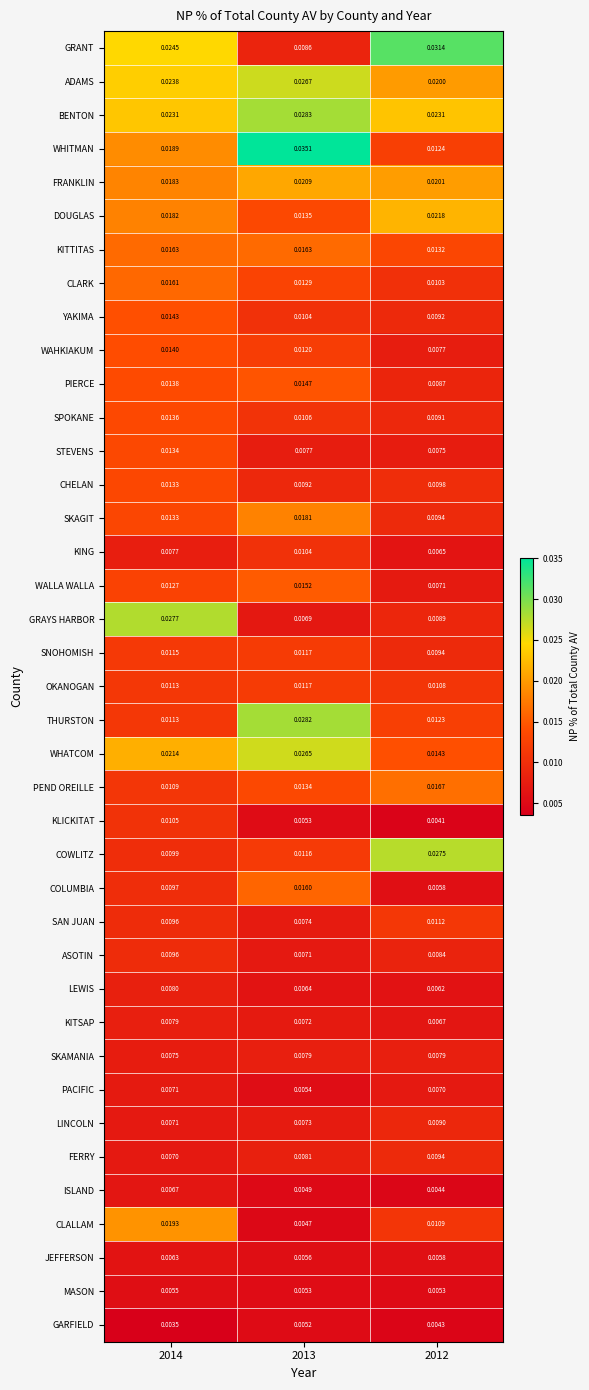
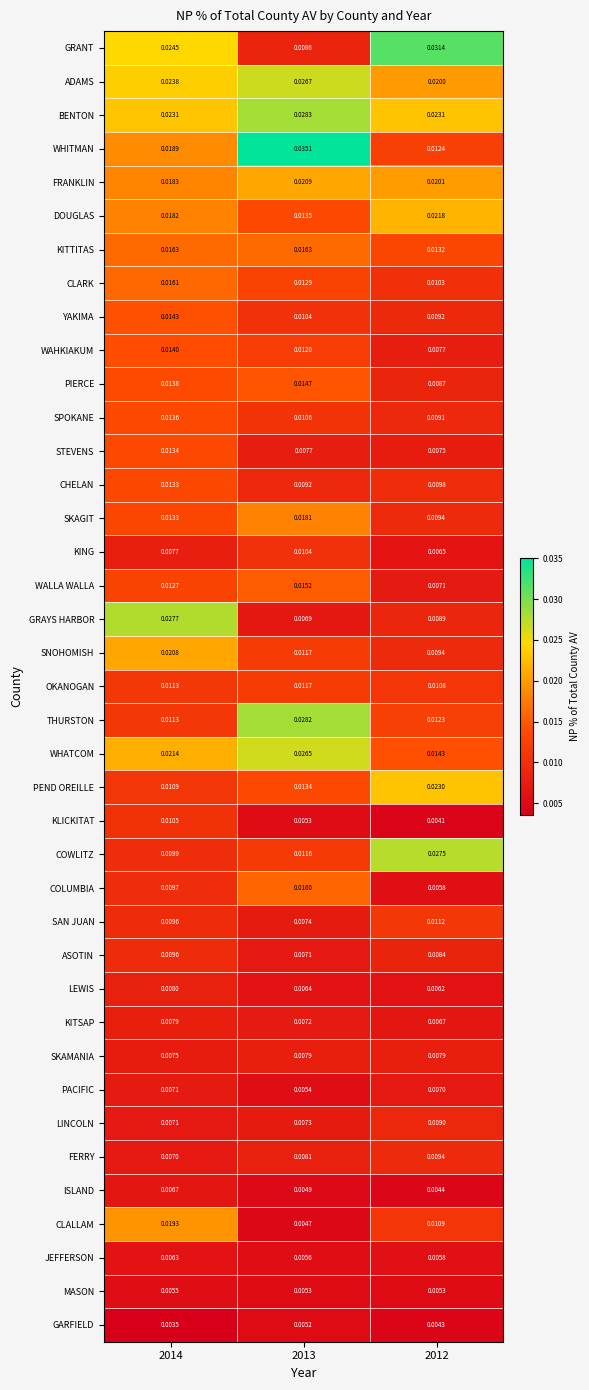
  {
    "GRANT": {
      "2014": 0.0245,
      "2013": 0.0086,
      "2012": 0.0314
    },
    "ADAMS": {
      "2014": 0.0238,
      "2013": 0.0267,
      "2012": 0.0200
    },
    "BENTON": {
      "2014": 0.0231,
      "2013": 0.0283,
      "2012": 0.0231
    },
    "WHITMAN": {
      "2014": 0.0189,
      "2013": 0.0351,
      "2012": 0.0124
    },
    "FRANKLIN": {
      "2014": 0.0183,
      "2013": 0.0209,
      "2012": 0.0201
    },
    "DOUGLAS": {
      "2014": 0.0182,
      "2013": 0.0135,
      "2012": 0.0218
    },
    "KITTITAS": {
      "2014": 0.0163,
      "2013": 0.0163,
      "2012": 0.0132
    },
    "CLARK": {
      "2014": 0.0161,
      "2013": 0.0129,
      "2012": 0.0103
    },
    "YAKIMA": {
      "2014": 0.0143,
      "2013": 0.0104,
      "2012": 0.0092
    },
    "WAHKIAKUM": {
      "2014": 0.0140,
      "2013": 0.0120,
      "2012": 0.0077
    },
    "PIERCE": {
      "2014": 0.0138,
      "2013": 0.0147,
      "2012": 0.0087
    },
    "SPOKANE": {
      "2014": 0.0136,
      "2013": 0.0106,
      "2012": 0.0091
    },
    "STEVENS": {
      "2014": 0.0134,
      "2013": 0.0077,
      "2012": 0.0075
    },
    "CHELAN": {
      "2014": 0.0133,
      "2013": 0.0092,
      "2012": 0.0098
    },
    "SKAGIT": {
      "2014": 0.0133,
      "2013": 0.0181,
      "2012": 0.0094
    },
    "KING": {
      "2014": 0.0077,
      "2013": 0.0104,
      "2012": 0.0065
    },
    "WALLA WALLA": {
      "2014": 0.0127,
      "2013": 0.0152,
      "2012": 0.0071
    },
    "GRAYS HARBOR": {
      "2014": 0.0277,
      "2013": 0.0069,
      "2012": 0.0089
    },
    "SNOHOMISH": {
-     "2014": 0.0115,
+     "2014": 0.0208,
      "2013": 0.0117,
      "2012": 0.0094
    },
    "OKANOGAN": {
      "2014": 0.0113,
      "2013": 0.0117,
      "2012": 0.0108
    },
    "THURSTON": {
      "2014": 0.0113,
      "2013": 0.0282,
      "2012": 0.0123
    },
    "WHATCOM": {
      "2014": 0.0214,
      "2013": 0.0265,
      "2012": 0.0143
    },
    "PEND OREILLE": {
      "2014": 0.0109,
      "2013": 0.0134,
-     "2012": 0.0167
+     "2012": 0.0230
    },
    "KLICKITAT": {
      "2014": 0.0105,
      "2013": 0.0053,
      "2012": 0.0041
    },
    "COWLITZ": {
      "2014": 0.0099,
      "2013": 0.0116,
      "2012": 0.0275
    },
    "COLUMBIA": {
      "2014": 0.0097,
      "2013": 0.0160,
      "2012": 0.0058
    },
    "SAN JUAN": {
      "2014": 0.0096,
      "2013": 0.0074,
      "2012": 0.0112
    },
    "ASOTIN": {
      "2014": 0.0096,
      "2013": 0.0071,
      "2012": 0.0084
    },
    "LEWIS": {
      "2014": 0.0080,
      "2013": 0.0064,
      "2012": 0.0062
    },
    "KITSAP": {
      "2014": 0.0079,
      "2013": 0.0072,
      "2012": 0.0067
    },
    "SKAMANIA": {
      "2014": 0.0075,
      "2013": 0.0079,
      "2012": 0.0079
    },
    "PACIFIC": {
      "2014": 0.0071,
      "2013": 0.0054,
      "2012": 0.0070
    },
    "LINCOLN": {
      "2014": 0.0071,
      "2013": 0.0073,
      "2012": 0.0090
    },
    "FERRY": {
      "2014": 0.0070,
      "2013": 0.0081,
      "2012": 0.0094
    },
    "ISLAND": {
      "2014": 0.0067,
      "2013": 0.0049,
      "2012": 0.0044
    },
    "CLALLAM": {
      "2014": 0.0193,
      "2013": 0.0047,
      "2012": 0.0109
    },
    "JEFFERSON": {
      "2014": 0.0063,
      "2013": 0.0056,
      "2012": 0.0058
    },
    "MASON": {
      "2014": 0.0055,
      "2013": 0.0053,
      "2012": 0.0053
    },
    "GARFIELD": {
      "2014": 0.0035,
      "2013": 0.0052,
      "2012": 0.0043
    }
  }
